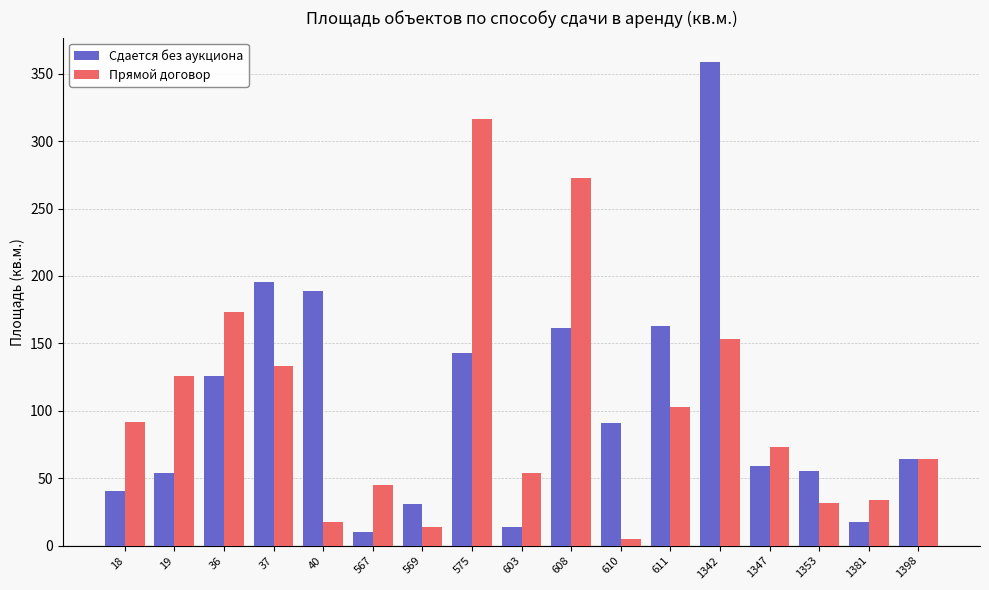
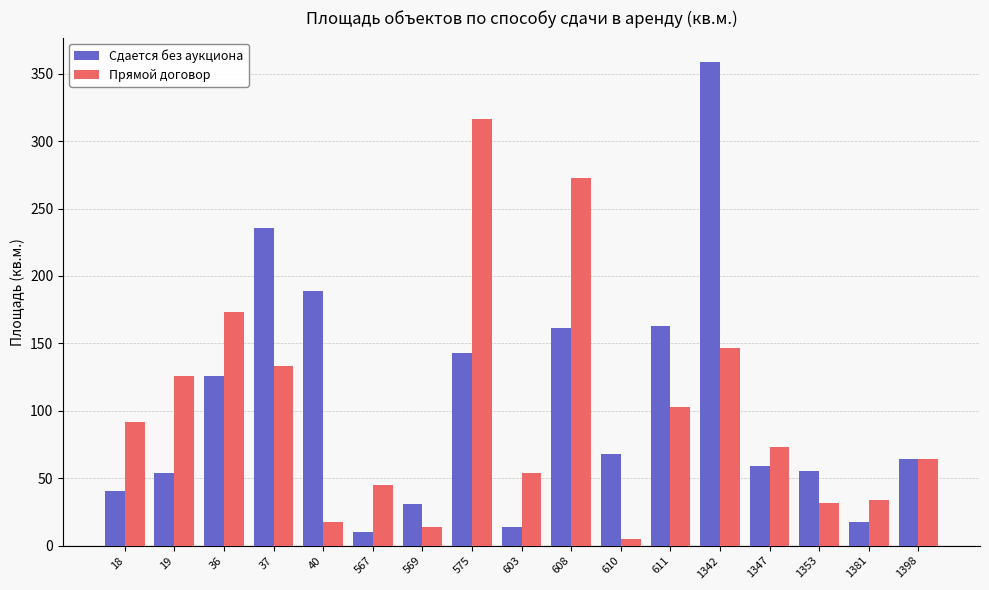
  {
    "Сдается без аукциона": {
      "18": 40,
      "19": 54,
      "36": 126,
-     "37": 195,
+     "37": 236,
      "40": 189,
      "567": 10,
      "569": 31,
      "575": 143,
      "603": 14,
      "608": 161,
-     "610": 91,
+     "610": 68,
      "611": 163,
      "1342": 359,
      "1347": 59,
      "1353": 55,
      "1381": 17,
      "1398": 65
    },
    "Прямой договор": {
      "18": 92,
      "19": 126,
      "36": 173,
      "37": 133,
      "40": 18,
      "567": 45,
      "569": 14,
      "575": 316,
      "603": 54,
      "608": 272,
      "610": 5,
      "611": 103,
-     "1342": 153,
+     "1342": 147,
      "1347": 73,
      "1353": 32,
      "1381": 34,
      "1398": 65
    }
  }
